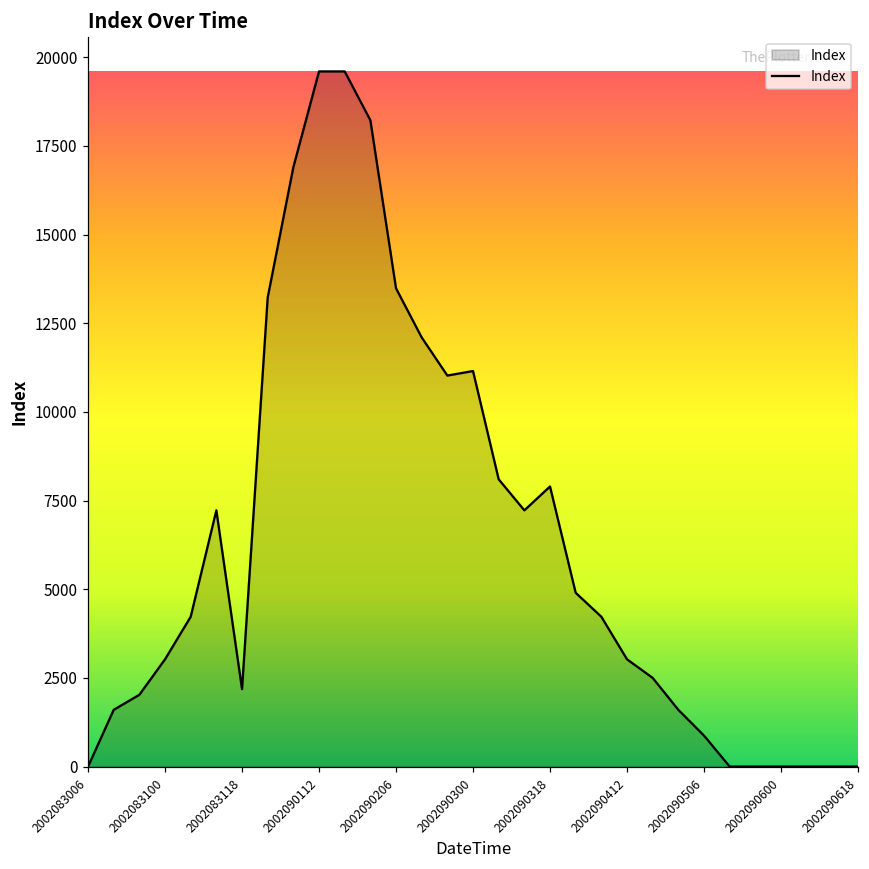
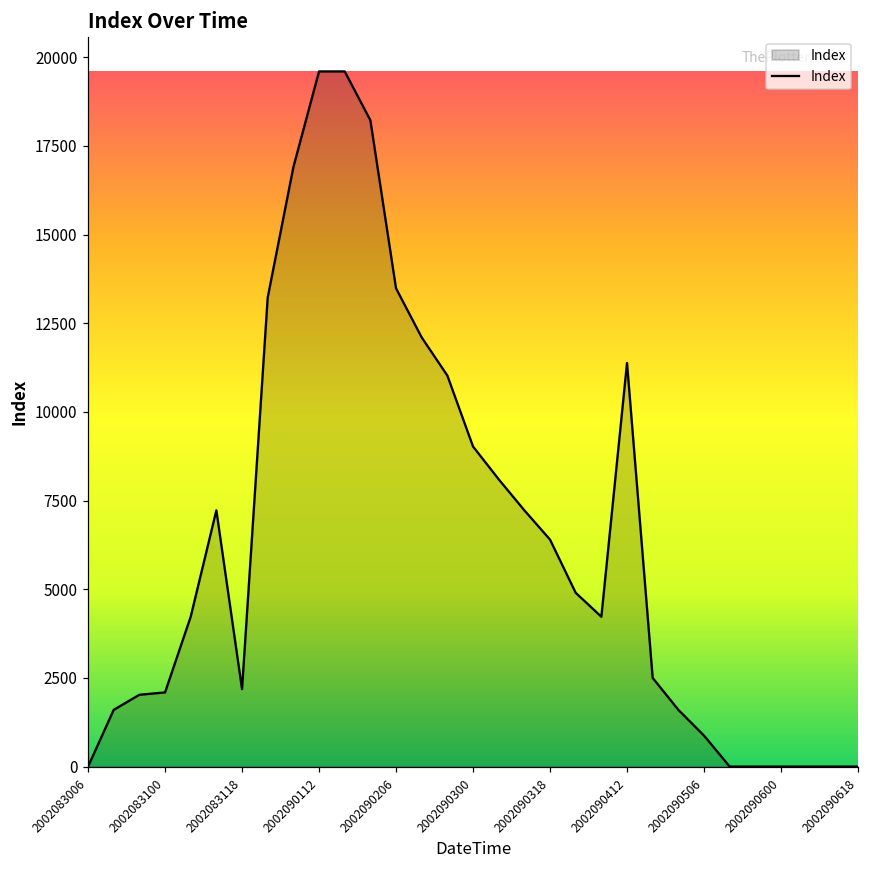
  {
    "2002083006": 0,
-   "2002083100": 3000,
+   "2002083100": 2100,
    "2002083118": 2200,
    "2002090112": 19600,
    "2002090206": 13500,
-   "2002090300": 11200,
-   "2002090318": 7900,
-   "2002090412": 3000,
+   "2002090300": 9000,
+   "2002090318": 6400,
+   "2002090412": 11400,
    "2002090506": 900,
    "2002090600": 0,
    "2002090618": 0
  }
